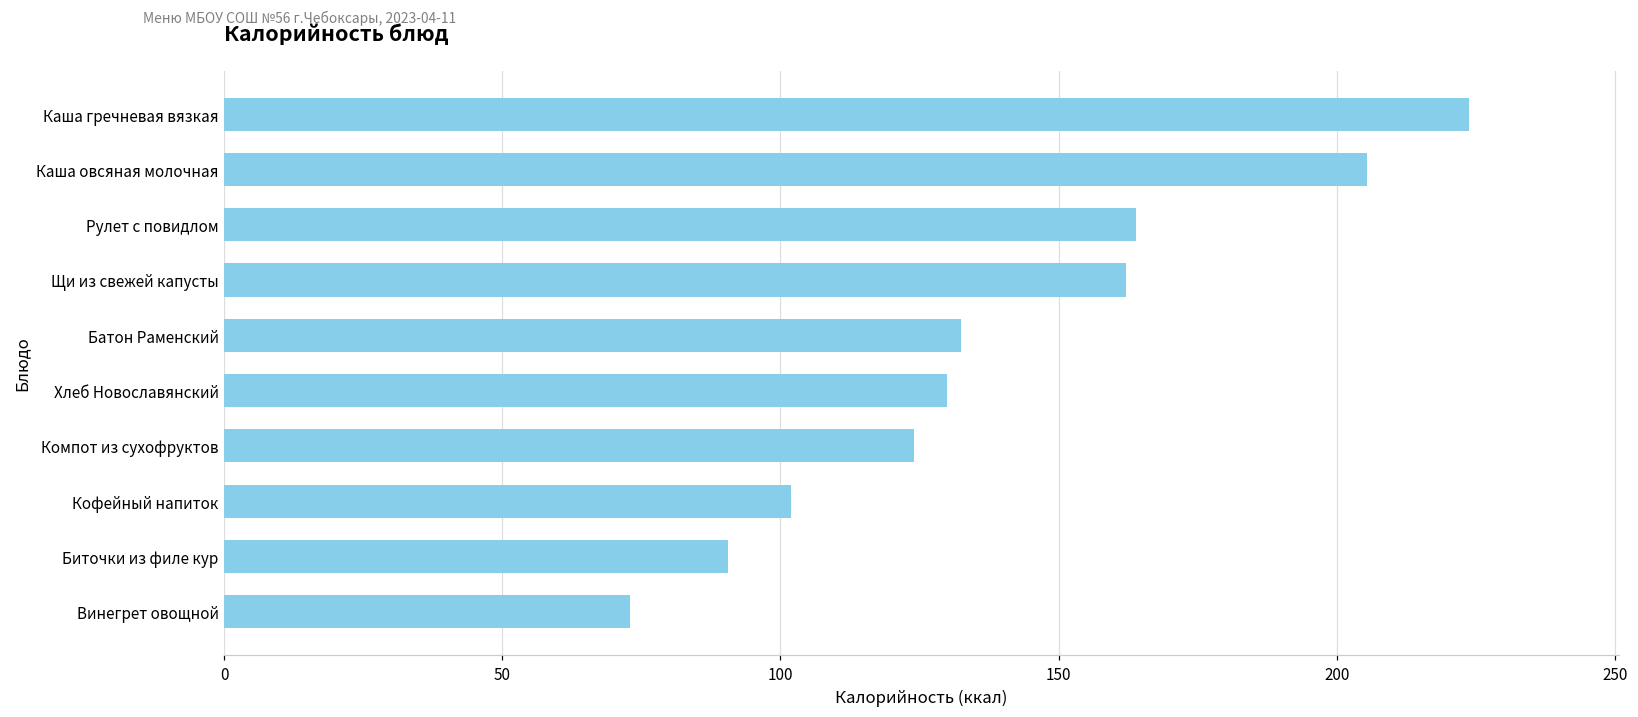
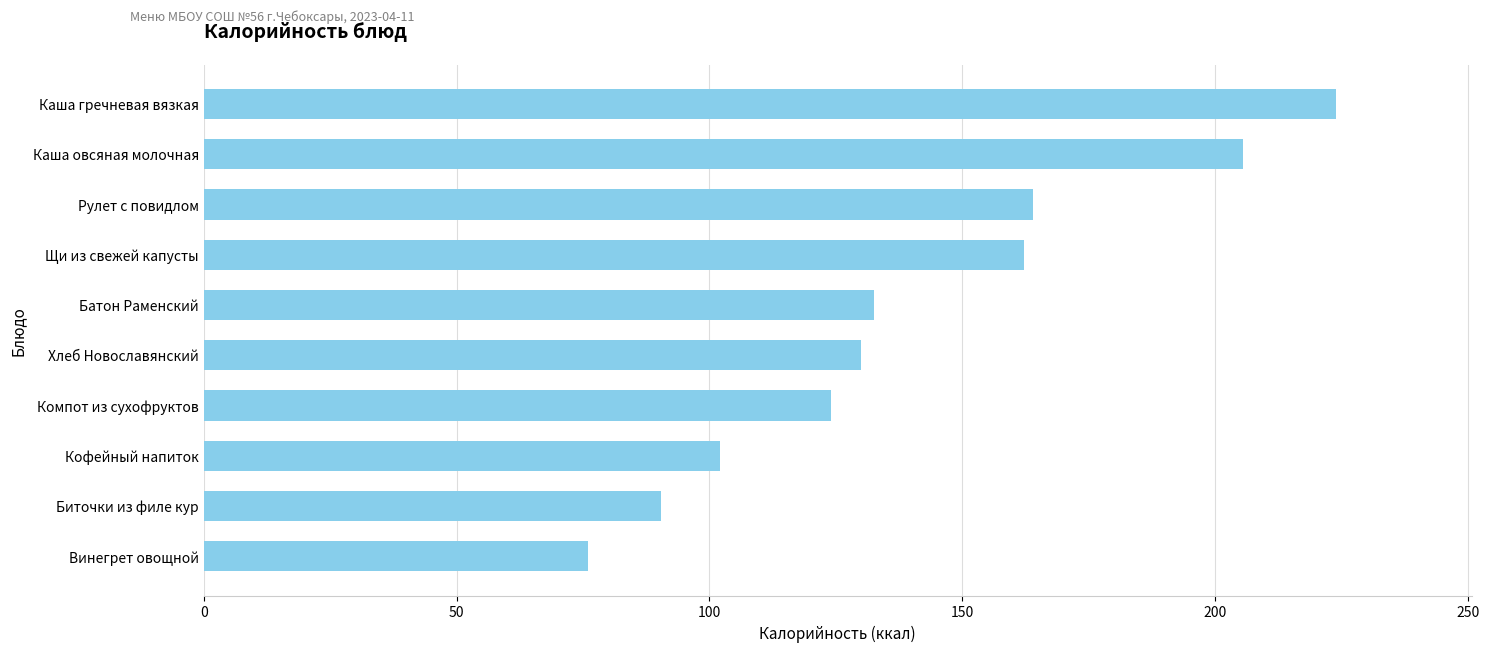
  {
    "Каша гречневая вязкая": 224,
    "Каша овсяная молочная": 205,
    "Рулет с повидлом": 164,
    "Щи из свежей капусты": 162,
    "Батон Раменский": 133,
    "Хлеб Новославянский": 130,
    "Компот из сухофруктов": 124,
    "Кофейный напиток": 102,
    "Биточки из филе кур": 91,
-   "Винегрет овощной": 73
+   "Винегрет овощной": 76
  }
